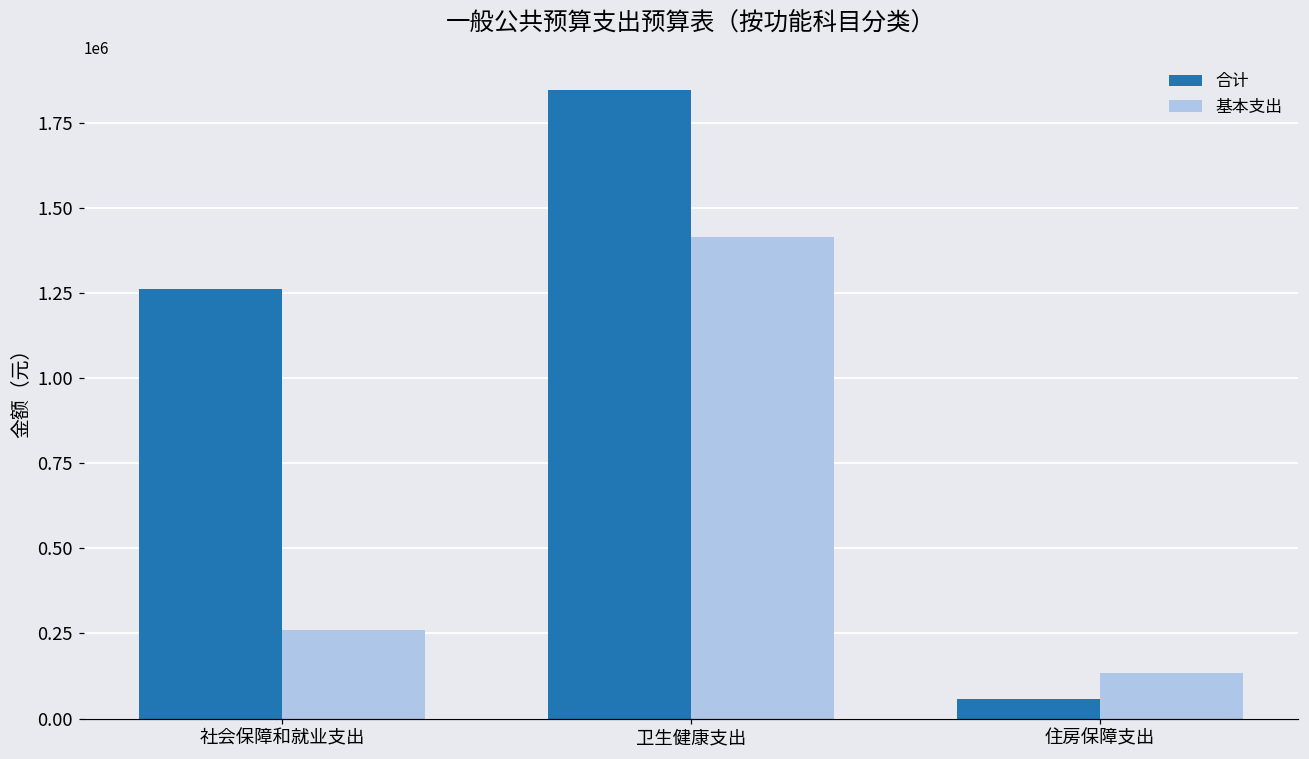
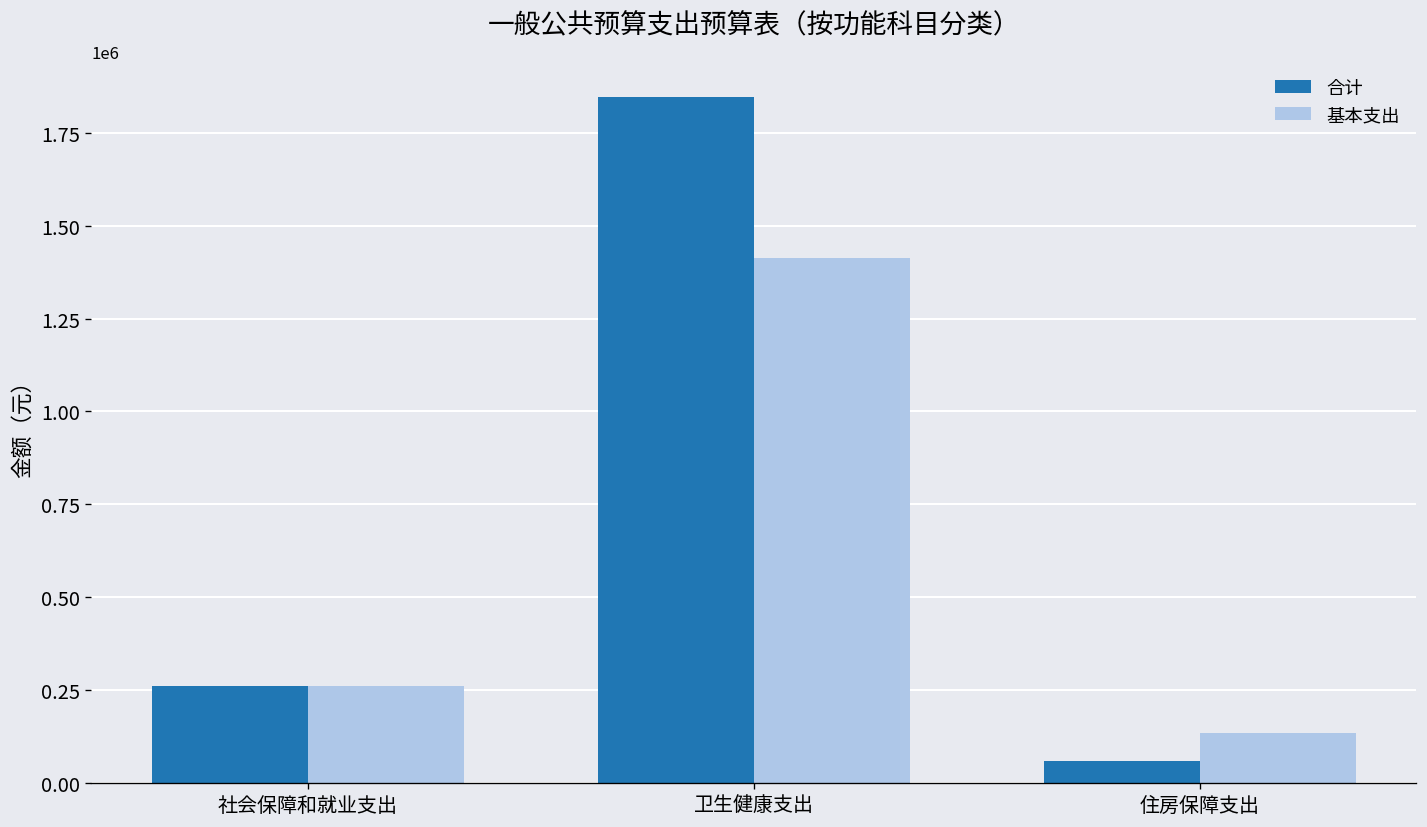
  {
    "合计": {
-     "社会保障和就业支出": 1260000,
+     "社会保障和就业支出": 260000,
      "卫生健康支出": 1850000,
      "住房保障支出": 60000
    },
    "基本支出": {
      "社会保障和就业支出": 260000,
      "卫生健康支出": 1410000,
      "住房保障支出": 130000
    }
  }
